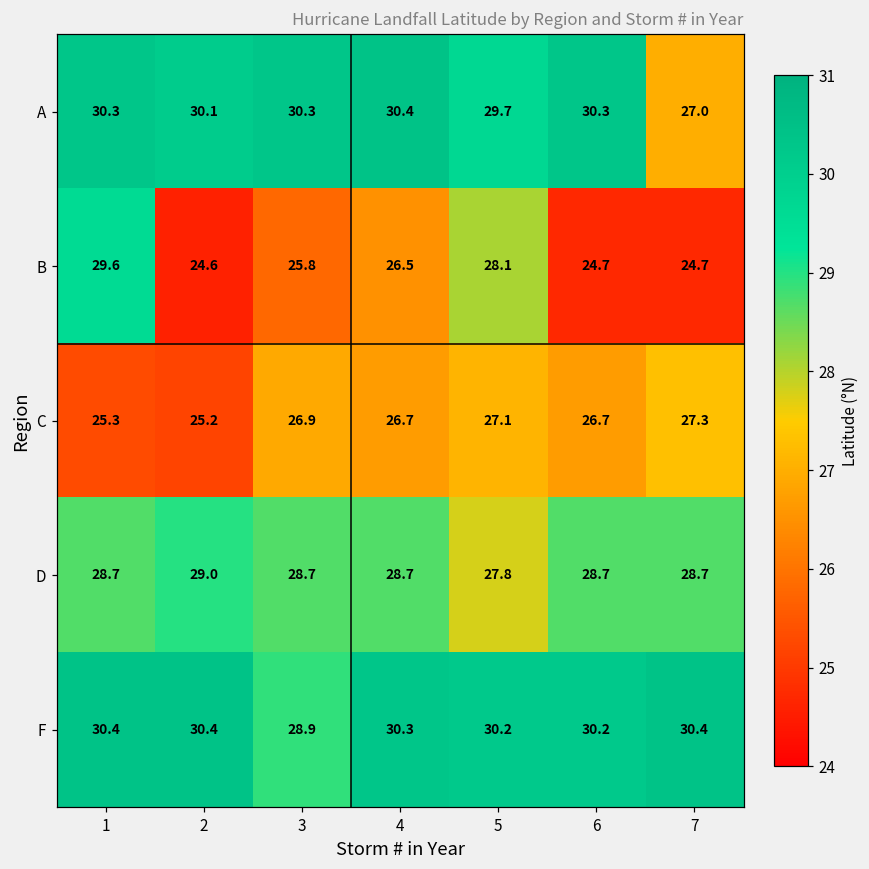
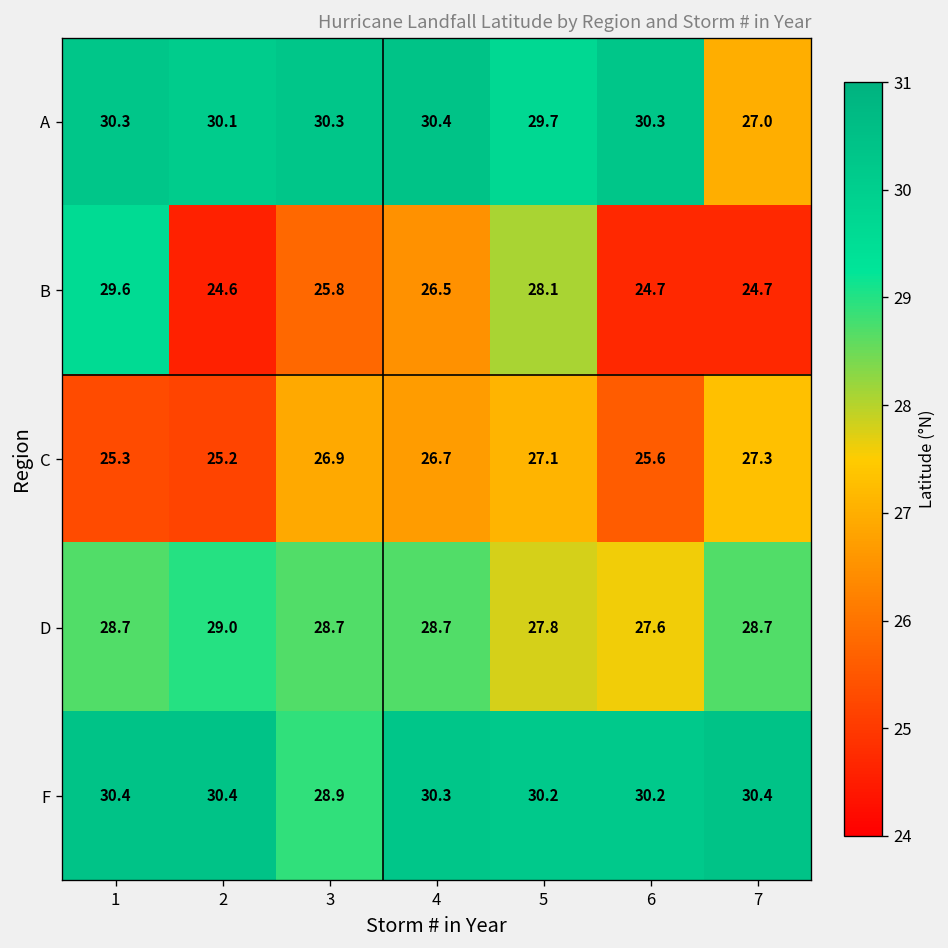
  {
    "A": {
      "1": 30.3,
      "2": 30.1,
      "3": 30.3,
      "4": 30.4,
      "5": 29.7,
      "6": 30.3,
      "7": 27.0
    },
    "B": {
      "1": 29.6,
      "2": 24.6,
      "3": 25.8,
      "4": 26.5,
      "5": 28.1,
      "6": 24.7,
      "7": 24.7
    },
    "C": {
      "1": 25.3,
      "2": 25.2,
      "3": 26.9,
      "4": 26.7,
      "5": 27.1,
-     "6": 26.7,
+     "6": 25.6,
      "7": 27.3
    },
    "D": {
      "1": 28.7,
      "2": 29.0,
      "3": 28.7,
      "4": 28.7,
      "5": 27.8,
-     "6": 28.7,
+     "6": 27.6,
      "7": 28.7
    },
    "F": {
      "1": 30.4,
      "2": 30.4,
      "3": 28.9,
      "4": 30.3,
      "5": 30.2,
      "6": 30.2,
      "7": 30.4
    }
  }
